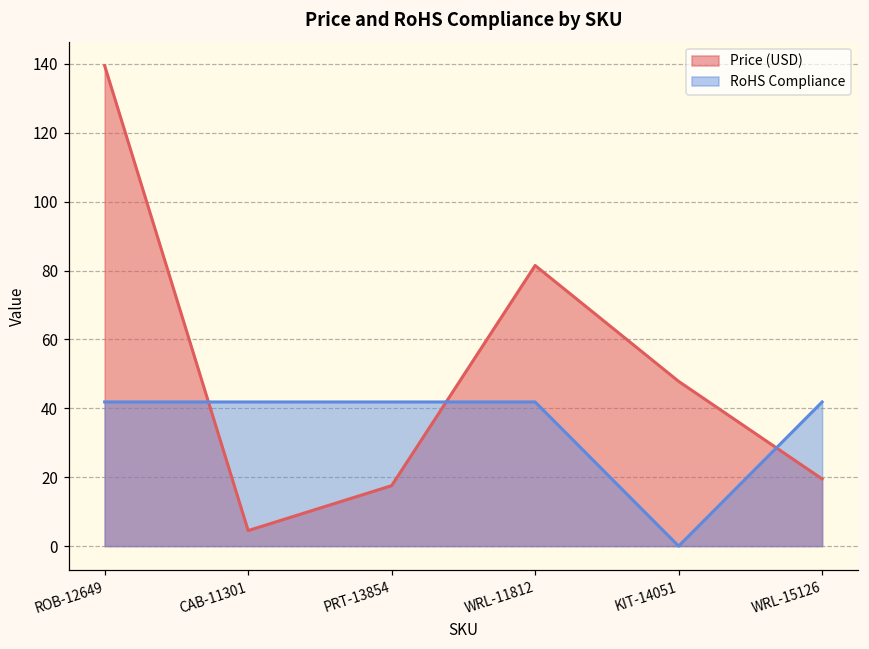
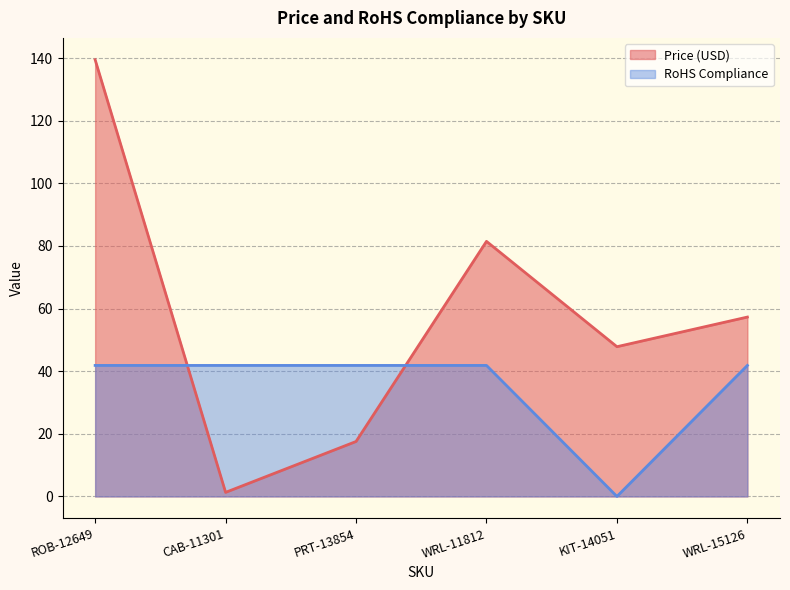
  {
    "Price (USD)": {
      "ROB-12649": 140,
-     "CAB-11301": 5,
+     "CAB-11301": 1,
      "PRT-13854": 18,
      "WRL-11812": 81,
      "KIT-14051": 48,
-     "WRL-15126": 20
+     "WRL-15126": 57
    },
    "RoHS Compliance": {
      "ROB-12649": 42,
      "CAB-11301": 42,
      "PRT-13854": 42,
      "WRL-11812": 42,
      "KIT-14051": 0,
      "WRL-15126": 42
    }
  }
